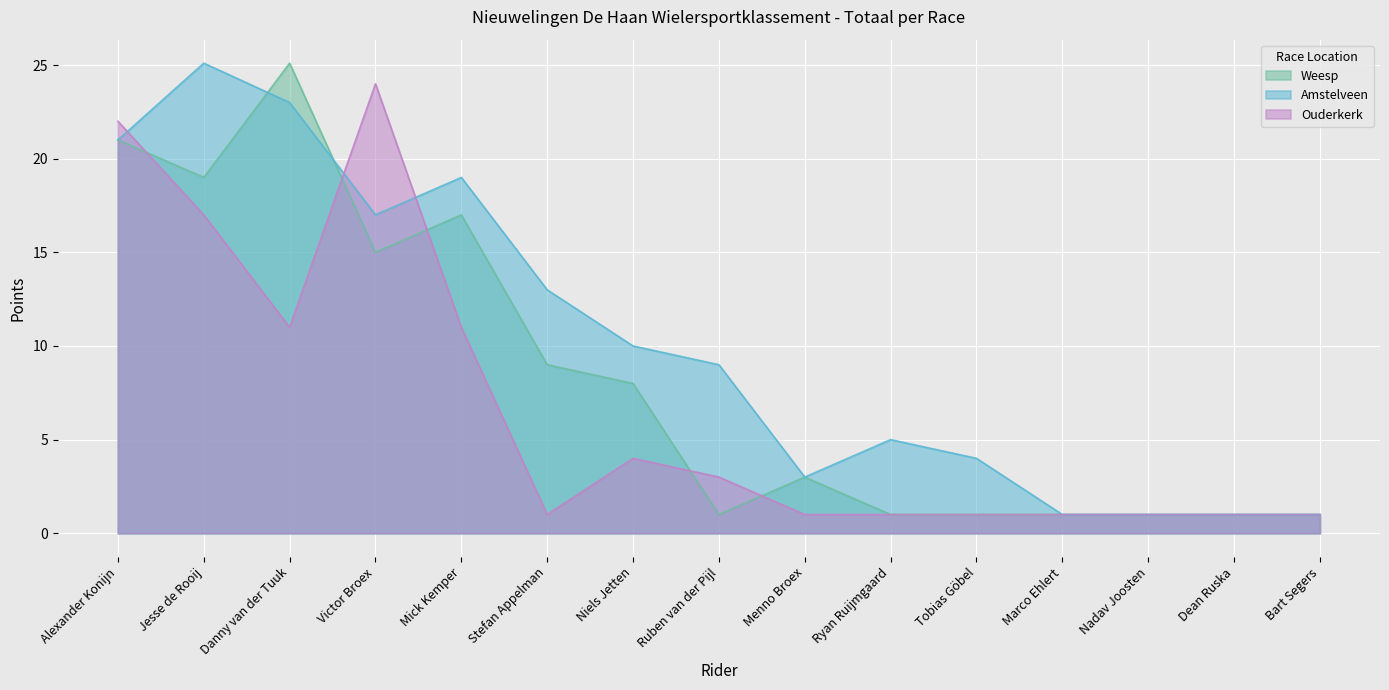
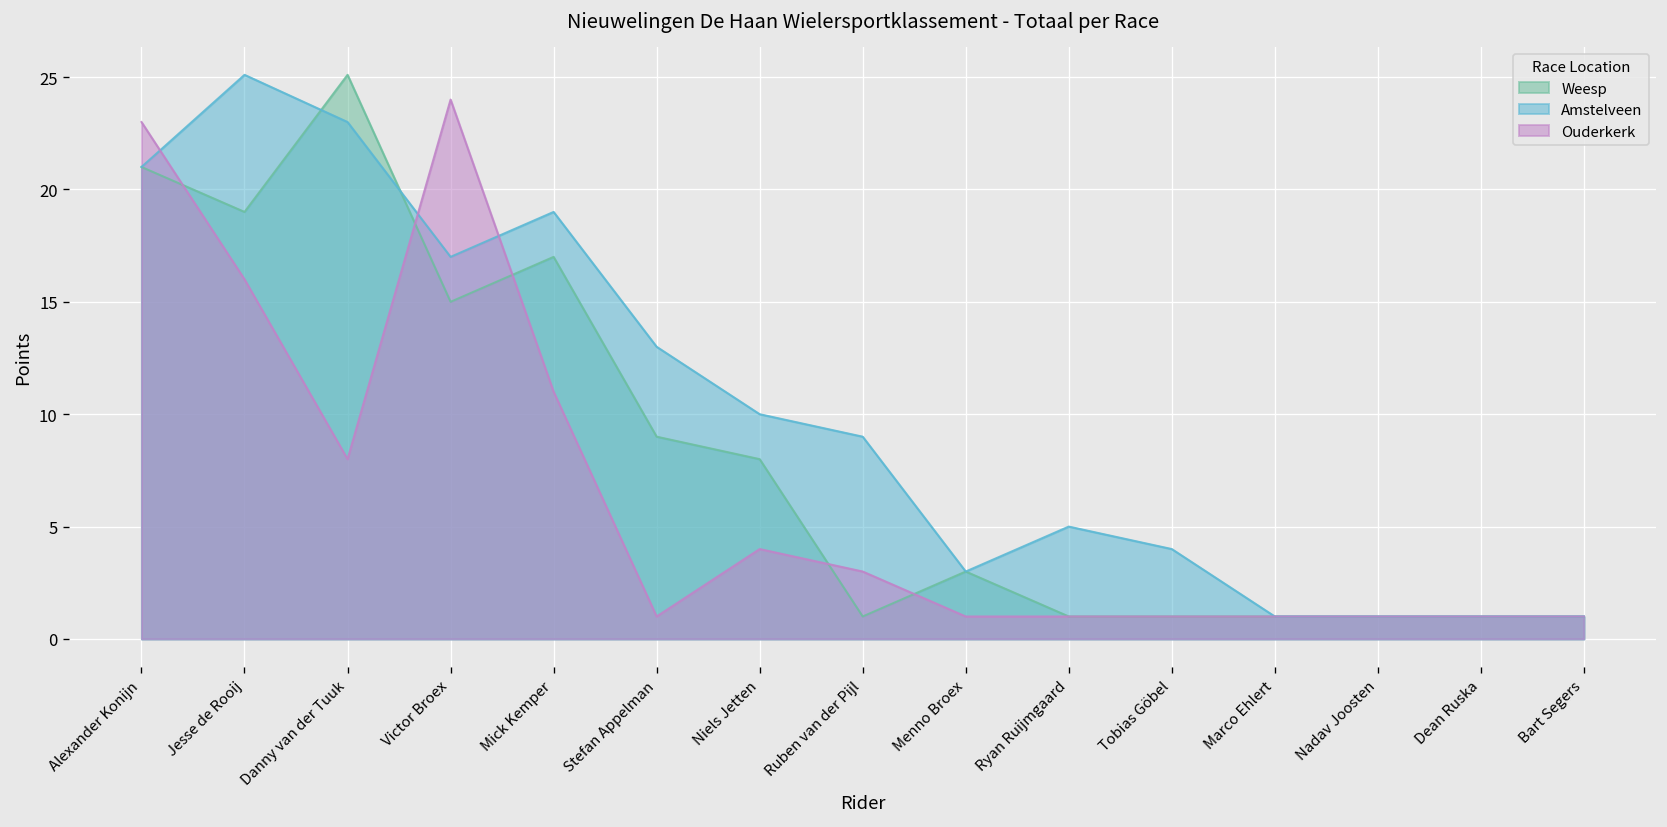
  {
    "Ouderkerk": {
-     "Alexander Konijn": 22,
-     "Jesse de Rooij": 17,
-     "Danny van der Tuuk": 11,
+     "Alexander Konijn": 23,
+     "Jesse de Rooij": 16,
+     "Danny van der Tuuk": 8,
      "Victor Broex": 24,
      "Mick Kemper": 11,
      "Stefan Appelman": 1,
      "Niels Jetten": 4,
      "Ruben van der Pijl": 3,
      "Menno Broex": 1
    }
  }
